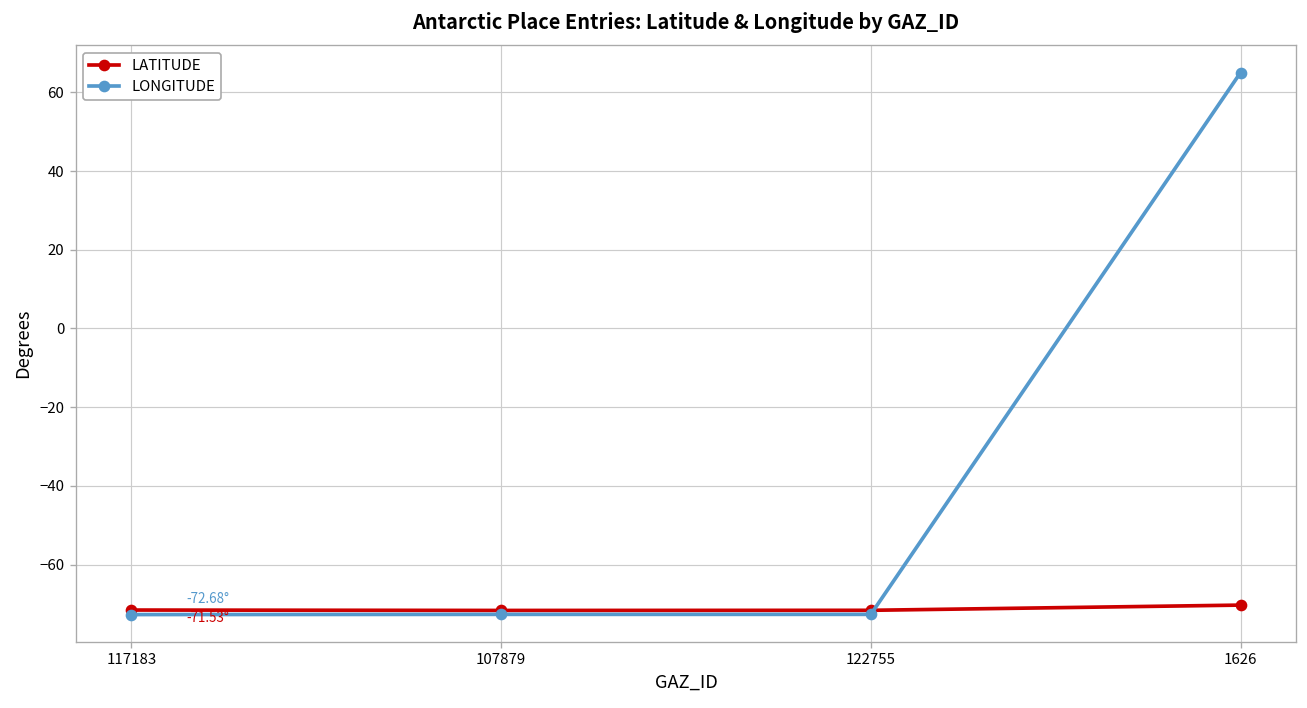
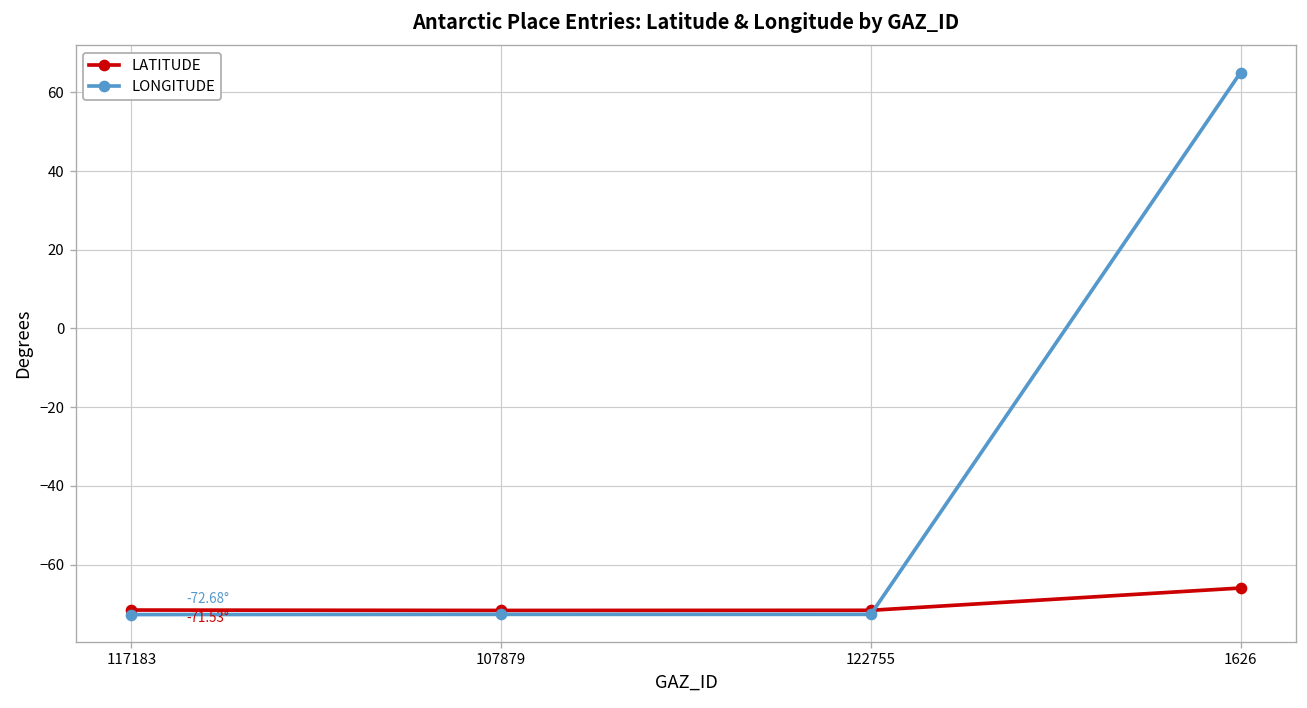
  {
    "LATITUDE": {
      "117183": -72,
      "107879": -72,
      "122755": -72,
-     "1626": -70
+     "1626": -66
    },
    "LONGITUDE": {
      "117183": -73,
      "107879": -73,
      "122755": -73,
      "1626": 65
    }
  }
